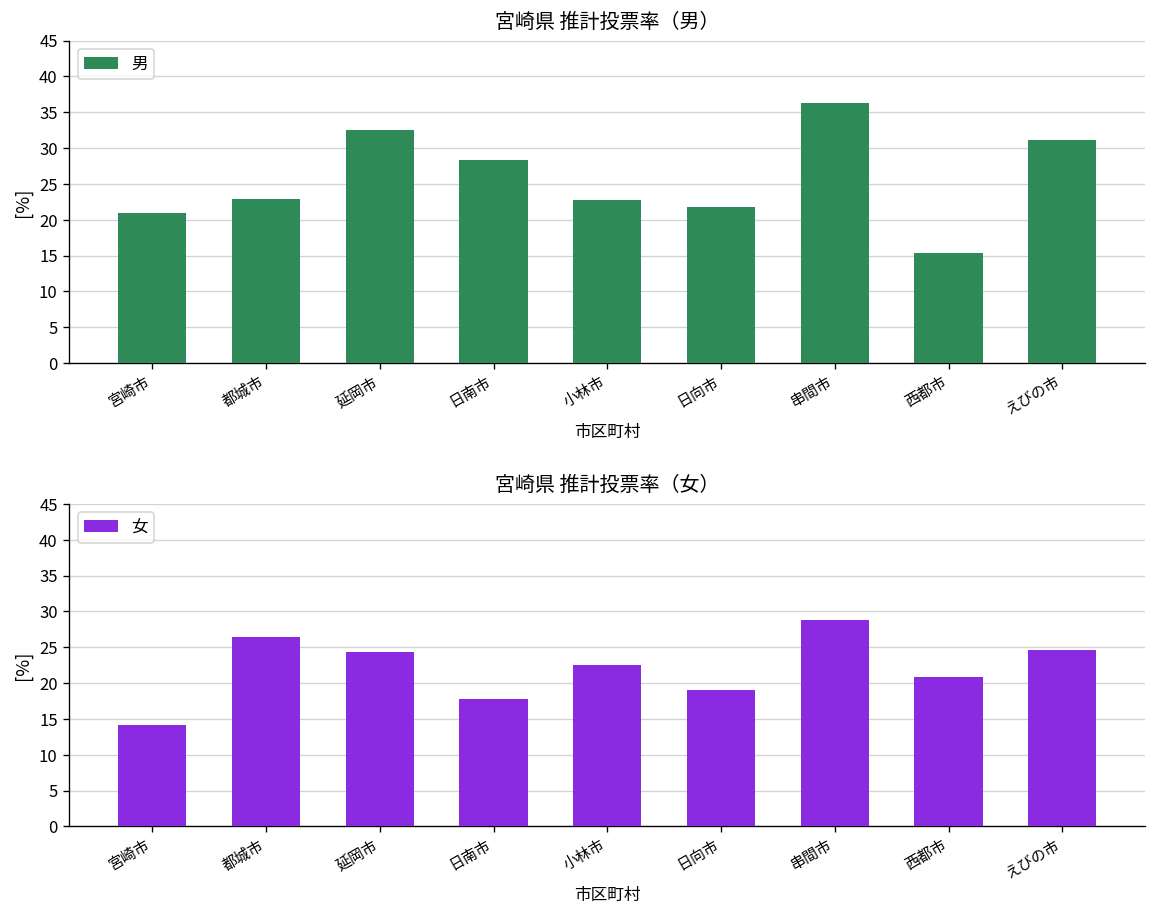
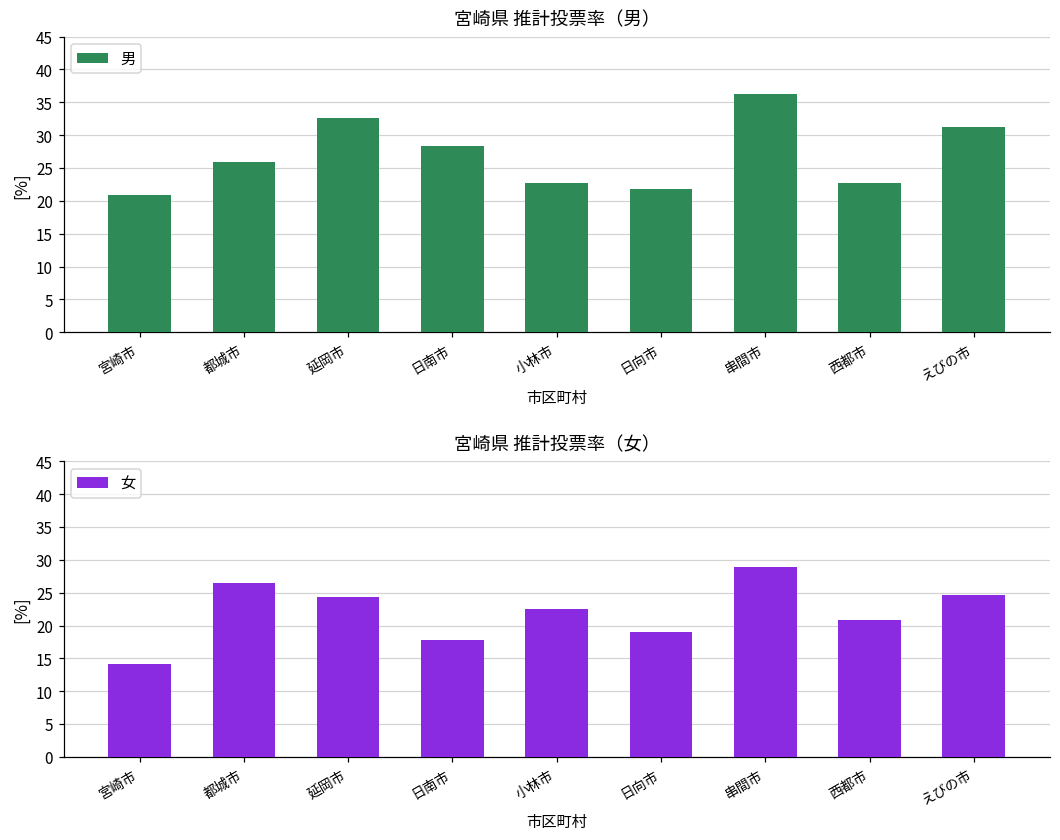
  {
    "宮崎県 推計投票率（男）": {
      "宮崎市": 21,
-     "都城市": 23,
+     "都城市": 26,
      "延岡市": 33,
      "日南市": 28,
      "小林市": 23,
      "日向市": 22,
      "串間市": 36,
-     "西都市": 15,
+     "西都市": 23,
      "えびの市": 31
    },
    "宮崎県 推計投票率（女）": {
      "宮崎市": 14,
      "都城市": 26,
      "延岡市": 24,
      "日南市": 18,
      "小林市": 23,
      "日向市": 19,
      "串間市": 29,
      "西都市": 21,
      "えびの市": 25
    }
  }
